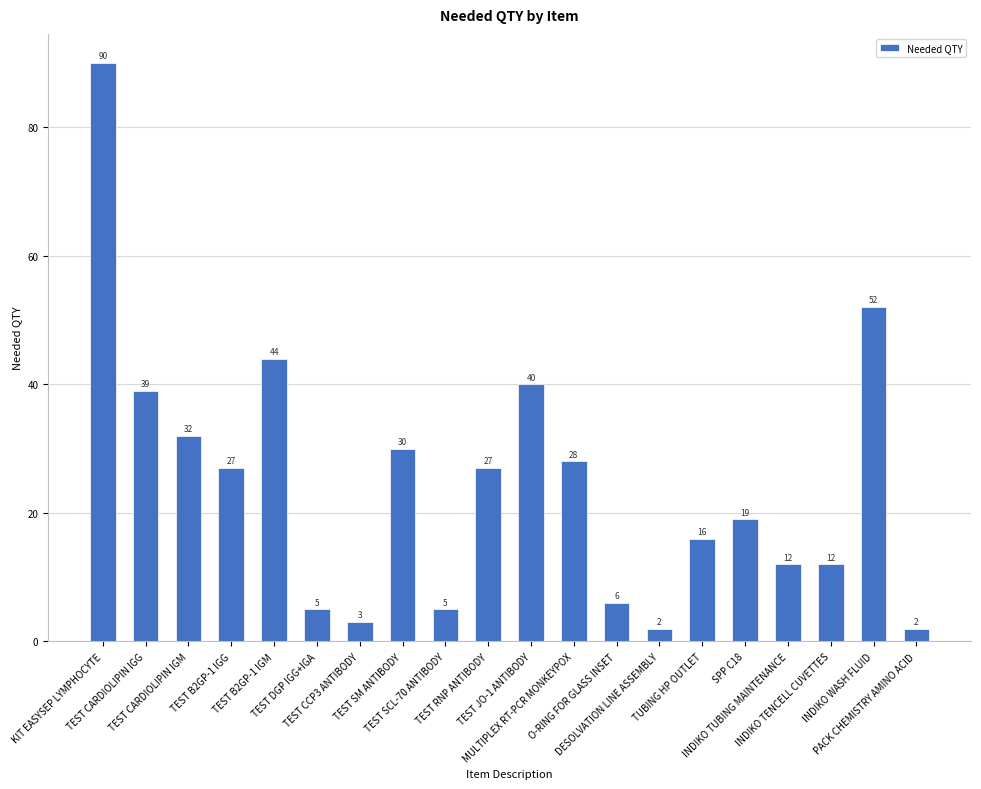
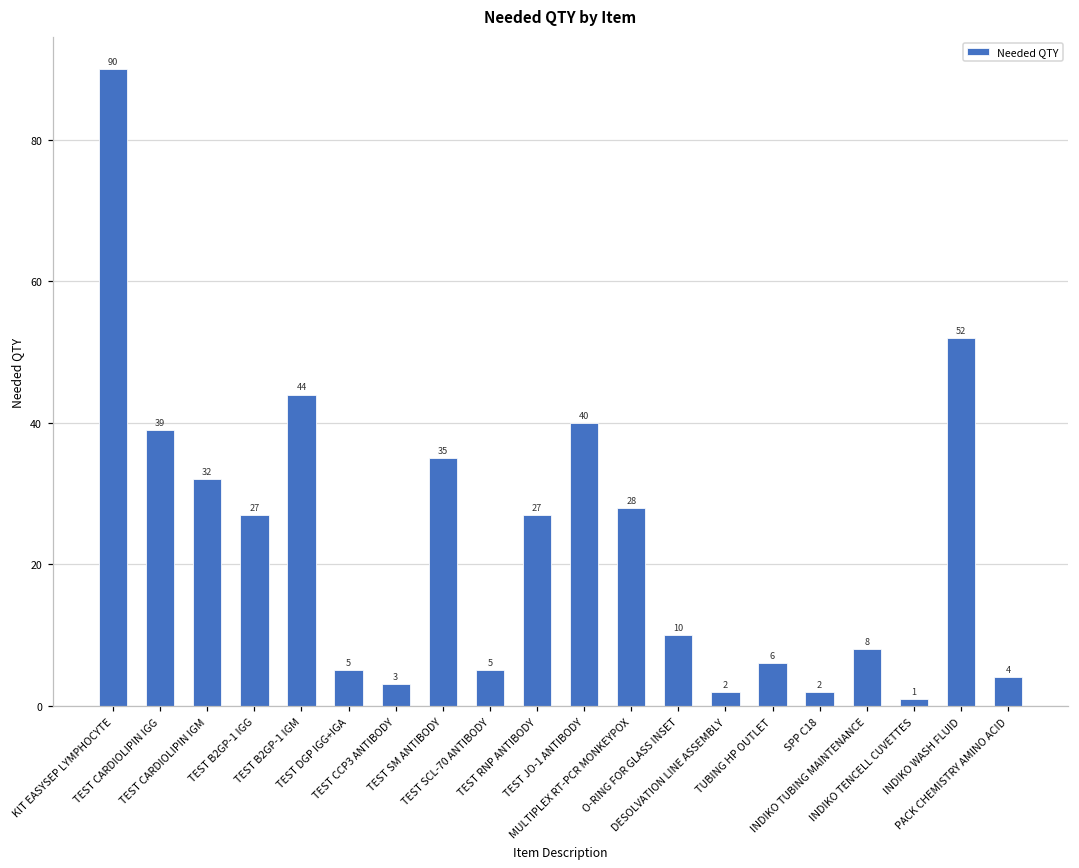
  {
    "KIT EASYSEP LYMPHOCYTE": 90,
    "TEST CARDIOLIPIN IGG": 39,
    "TEST CARDIOLIPIN IGM": 32,
    "TEST B2GP-1 IGG": 27,
    "TEST B2GP-1 IGM": 44,
    "TEST DGP IGG+IGA": 5,
    "TEST CCP3 ANTIBODY": 3,
-   "TEST SM ANTIBODY": 30,
+   "TEST SM ANTIBODY": 35,
    "TEST SCL-70 ANTIBODY": 5,
    "TEST RNP ANTIBODY": 27,
    "TEST JO-1 ANTIBODY": 40,
    "MULTIPLEX RT-PCR MONKEYPOX": 28,
-   "O-RING FOR GLASS INSET": 6,
+   "O-RING FOR GLASS INSET": 10,
    "DESOLVATION LINE ASSEMBLY": 2,
-   "TUBING HP OUTLET": 16,
-   "SPP C18": 19,
-   "INDIKO TUBING MAINTENANCE": 12,
-   "INDIKO TENCELL CUVETTES": 12,
+   "TUBING HP OUTLET": 6,
+   "SPP C18": 2,
+   "INDIKO TUBING MAINTENANCE": 8,
+   "INDIKO TENCELL CUVETTES": 1,
    "INDIKO WASH FLUID": 52,
-   "PACK CHEMISTRY AMINO ACID": 2
+   "PACK CHEMISTRY AMINO ACID": 4
  }
